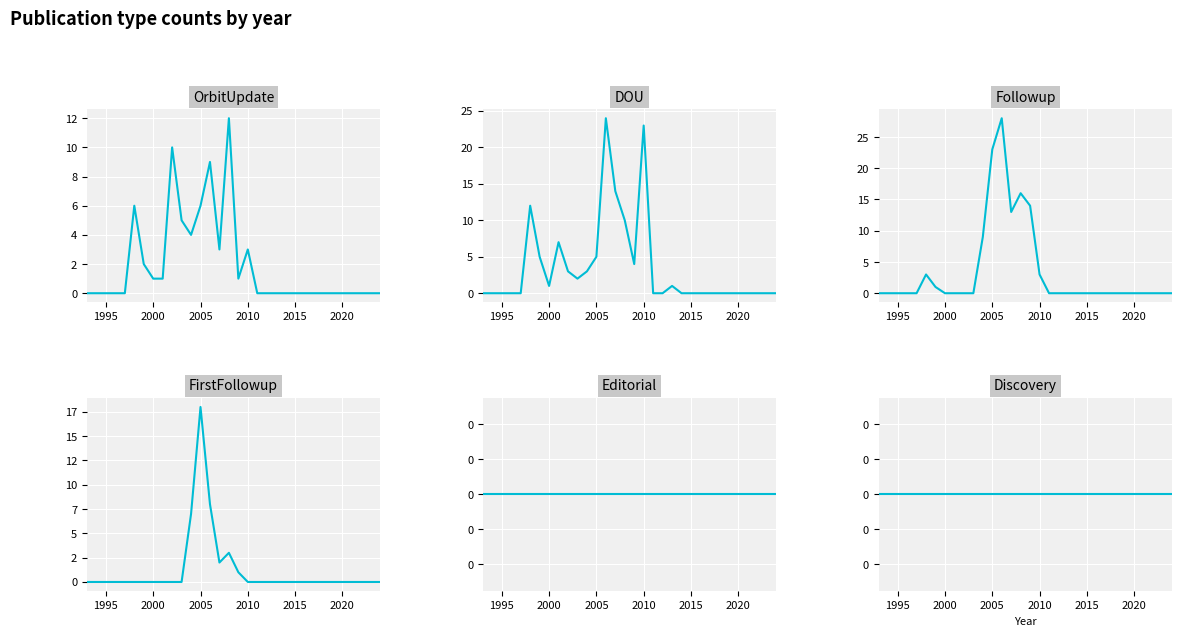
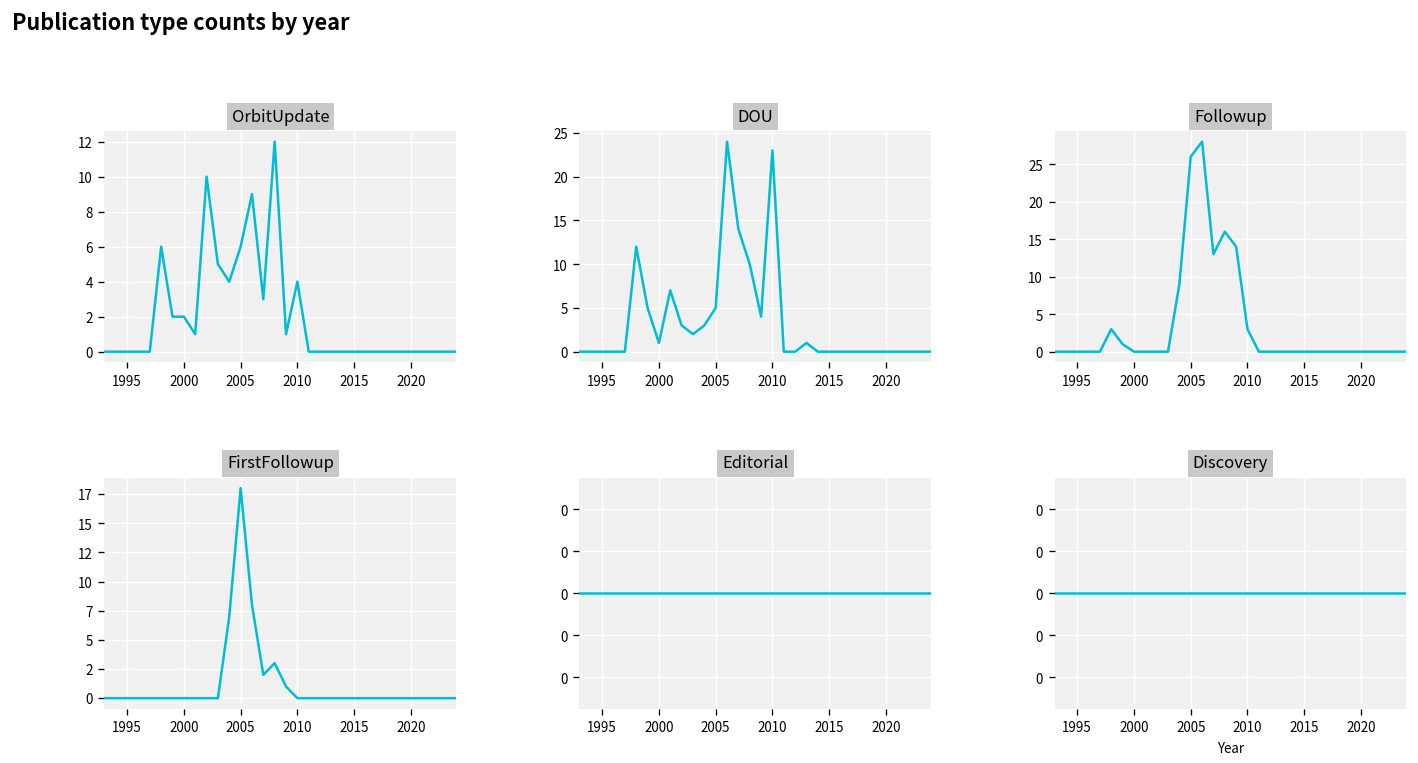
  {
    "OrbitUpdate": {
      "1995": 0,
-     "2000": 1,
+     "2000": 2,
      "2005": 6,
-     "2010": 3,
+     "2010": 4,
      "2015": 0,
      "2020": 0
    },
    "DOU": {
      "1995": 0,
      "2000": 1,
      "2005": 5,
      "2010": 23,
      "2015": 0,
      "2020": 0
    },
    "Followup": {
      "1995": 0,
      "2000": 0,
-     "2005": 23,
+     "2005": 26,
      "2010": 3,
      "2015": 0,
      "2020": 0
    }
  }
